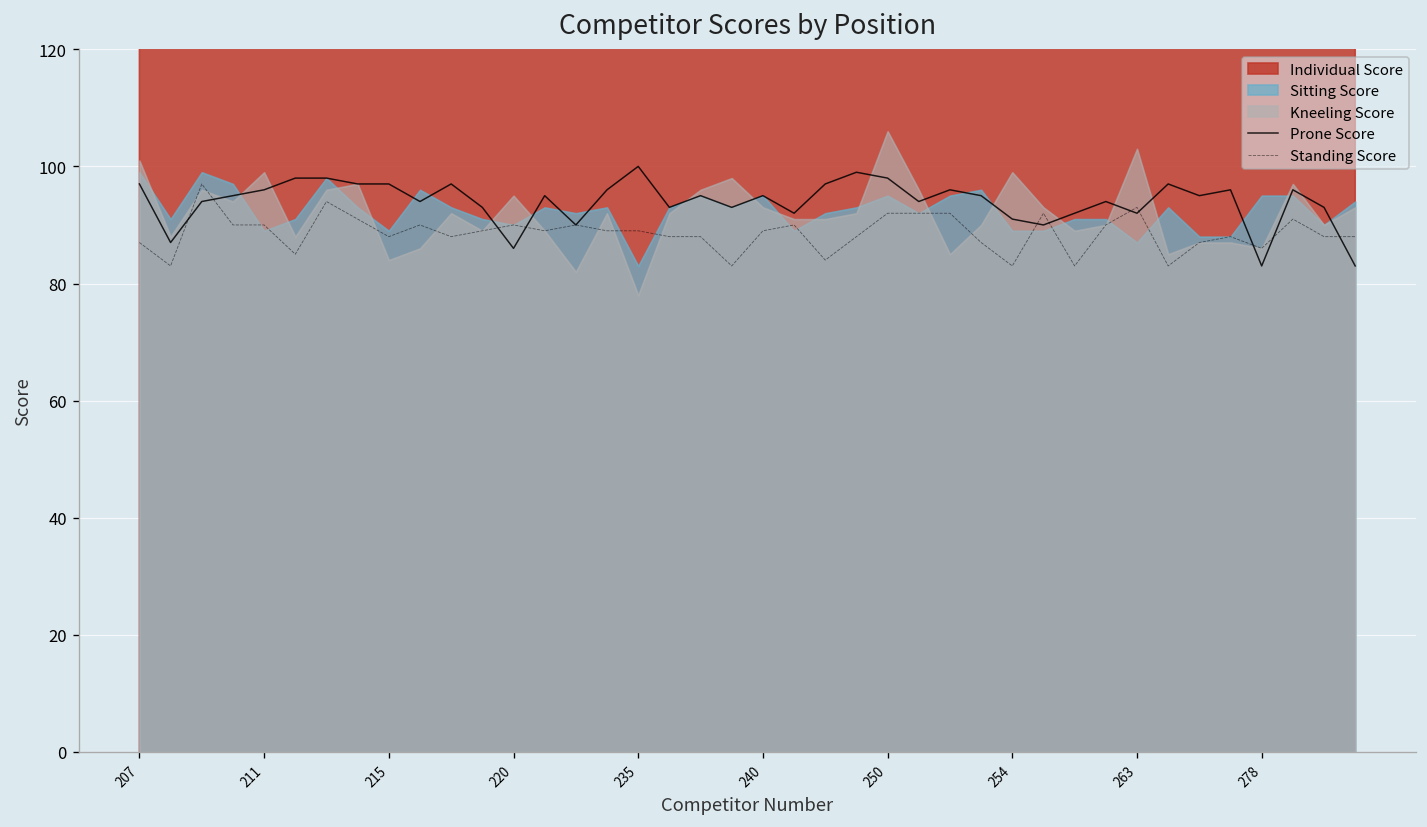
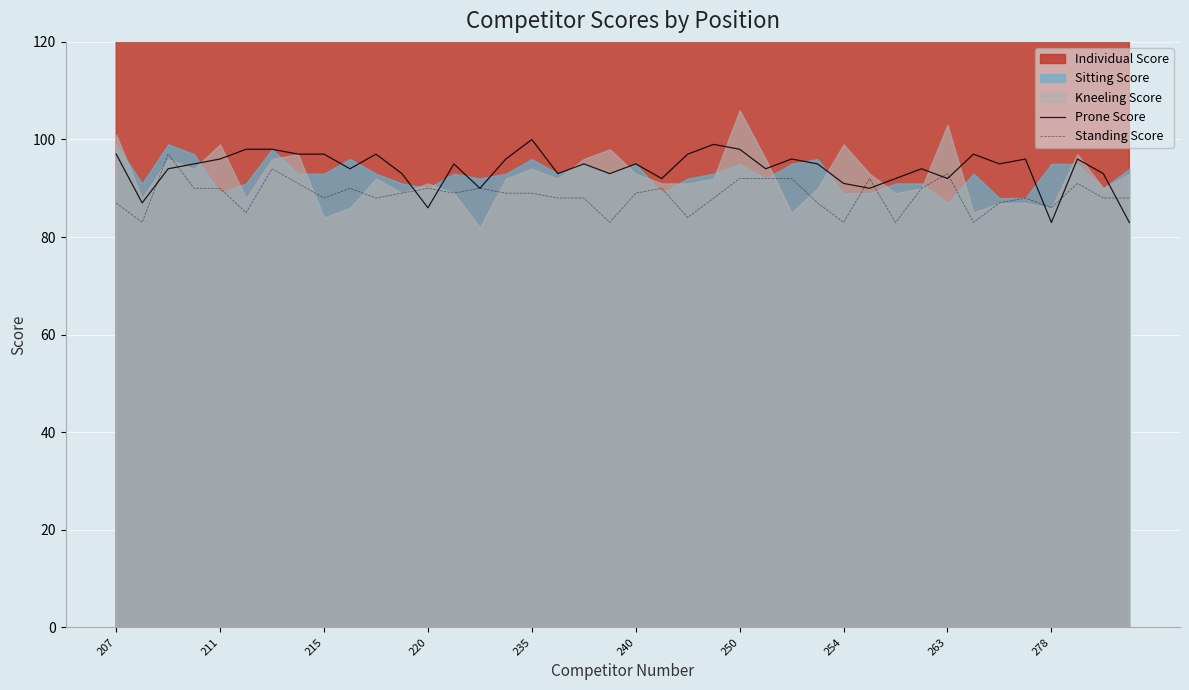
  {
    "Sitting Score": {
      "207": 99,
      "211": 89,
-     "215": 89,
-     "235": 83,
+     "215": 93,
+     "235": 96,
      "250": 95,
      "254": 89,
      "263": 87,
      "278": 95
    },
    "Kneeling Score": {
      "207": 101,
      "211": 99,
      "215": 84,
-     "220": 95,
-     "235": 78,
+     "220": 91,
+     "235": 94,
      "240": 93,
      "250": 106,
      "254": 99,
      "263": 103
    }
  }
